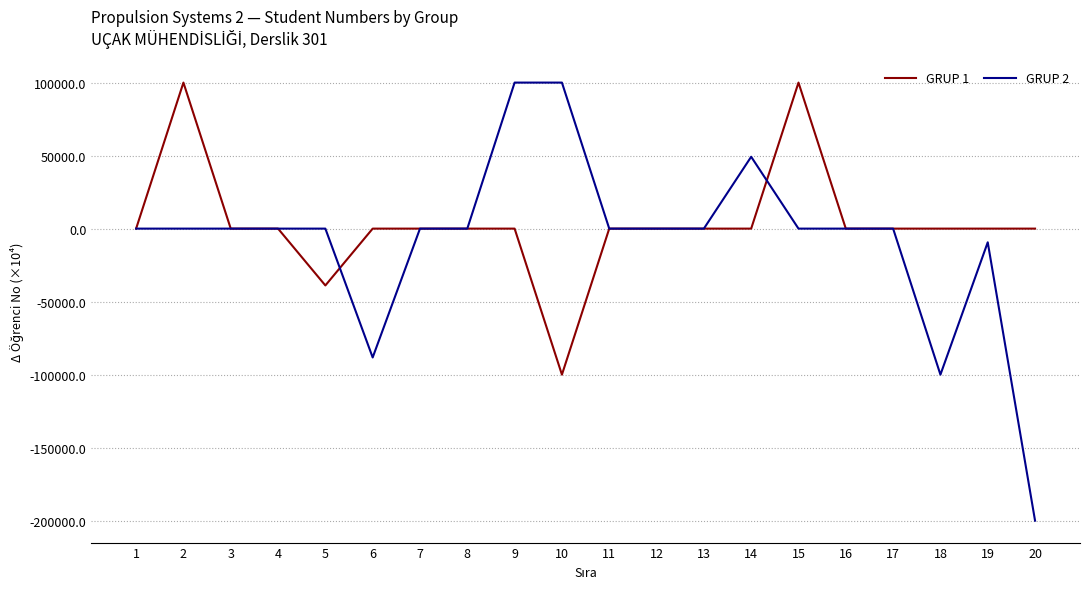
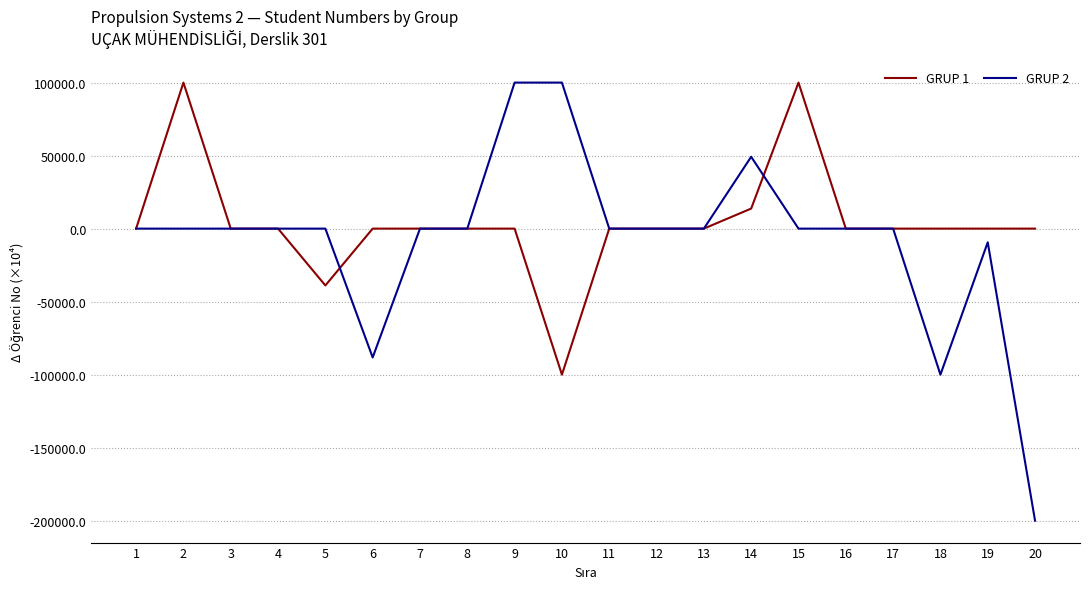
  {
    "GRUP 1": {
      "2": 100000,
      "5": -39000,
      "6": 0,
      "9": 0,
      "10": -100000,
-     "14": 0,
+     "14": 14000,
      "15": 100000,
      "18": 0,
      "19": 0,
      "20": 0
    },
    "GRUP 2": {
      "2": 0,
      "5": 0,
      "6": -88000,
      "9": 100000,
      "10": 100000,
      "14": 49000,
      "15": 0,
      "18": -100000,
      "19": -9000,
      "20": -200000
    }
  }
